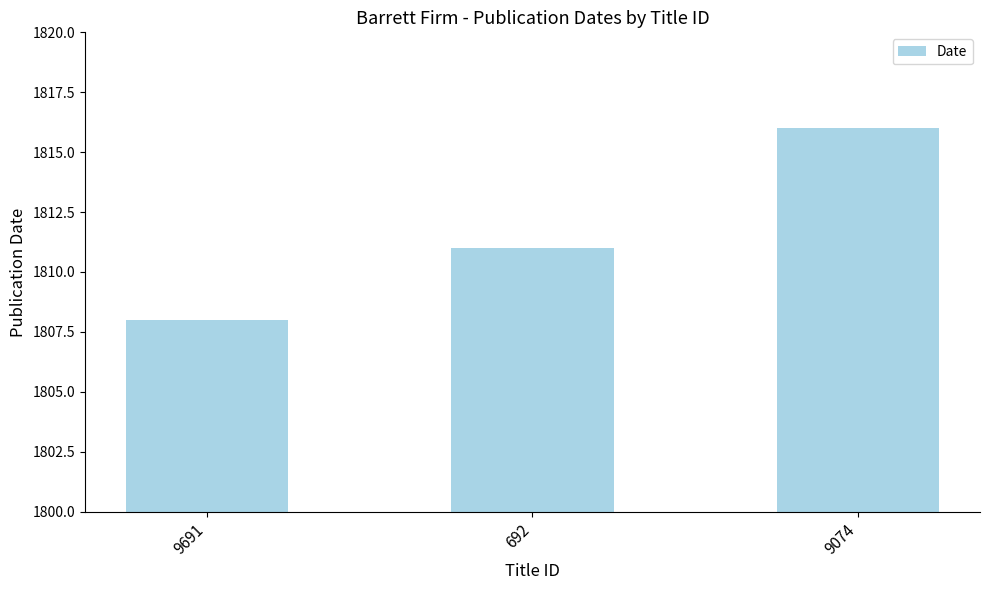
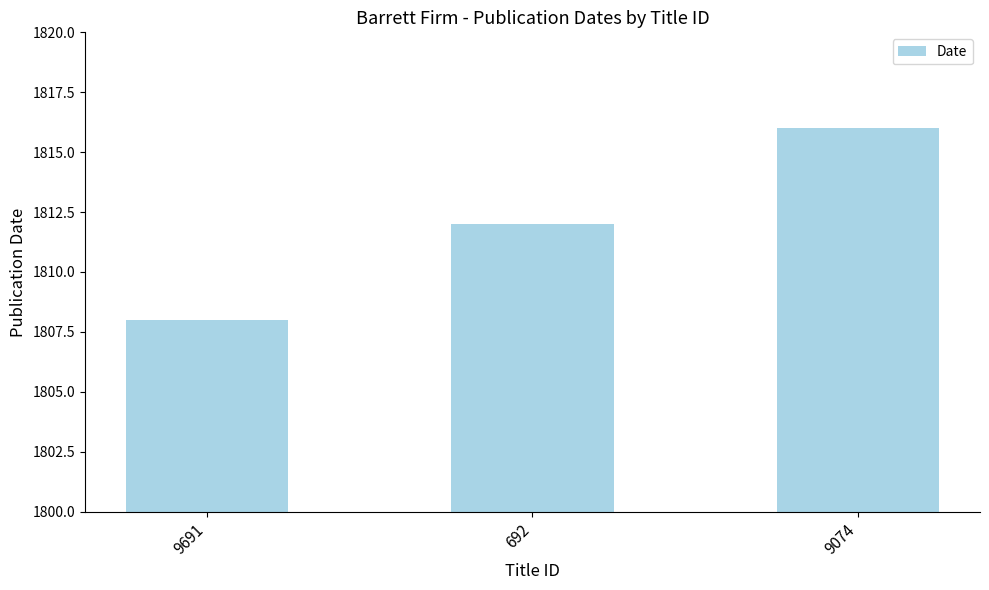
  {
    "9691": 1808,
-   "692": 1811,
+   "692": 1812,
    "9074": 1816
  }
